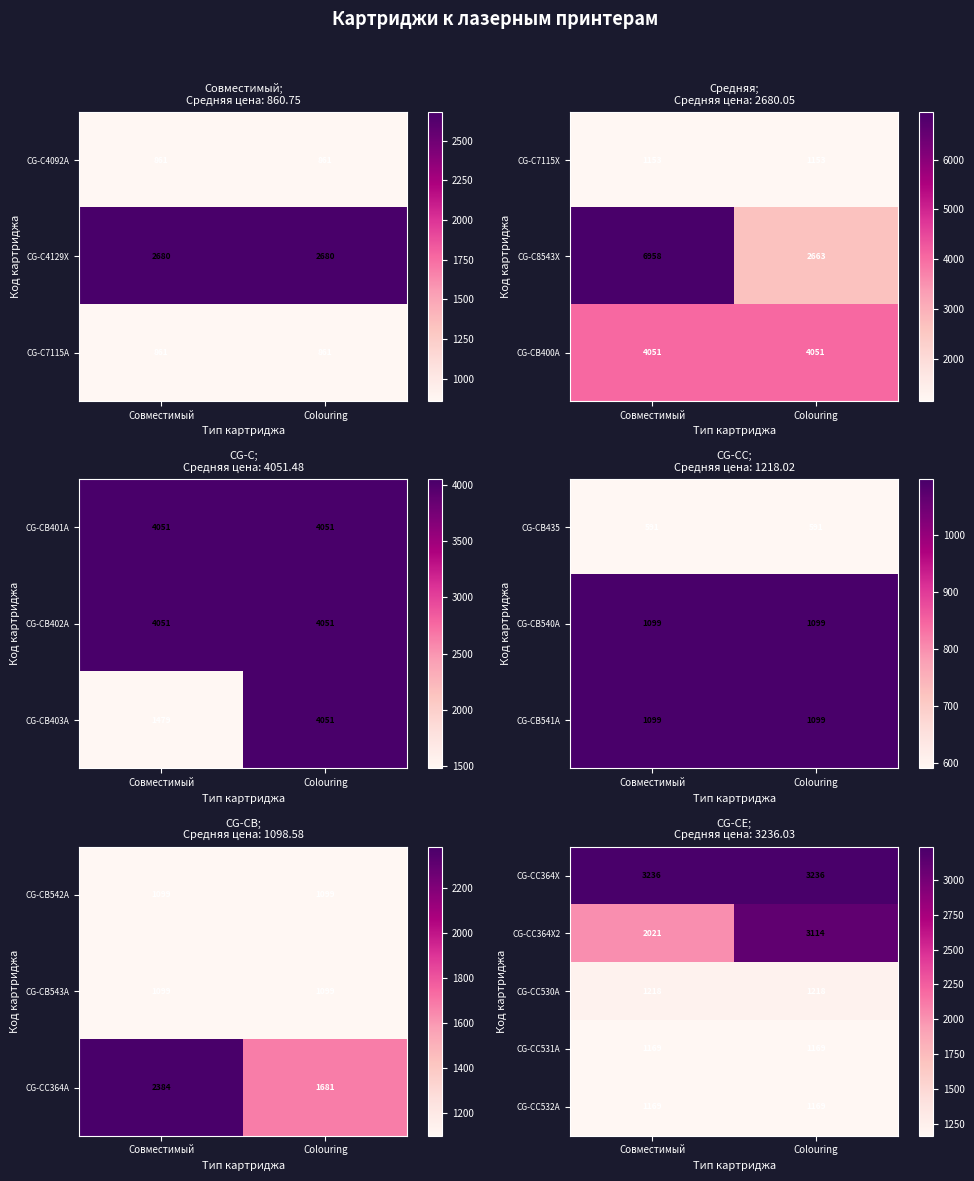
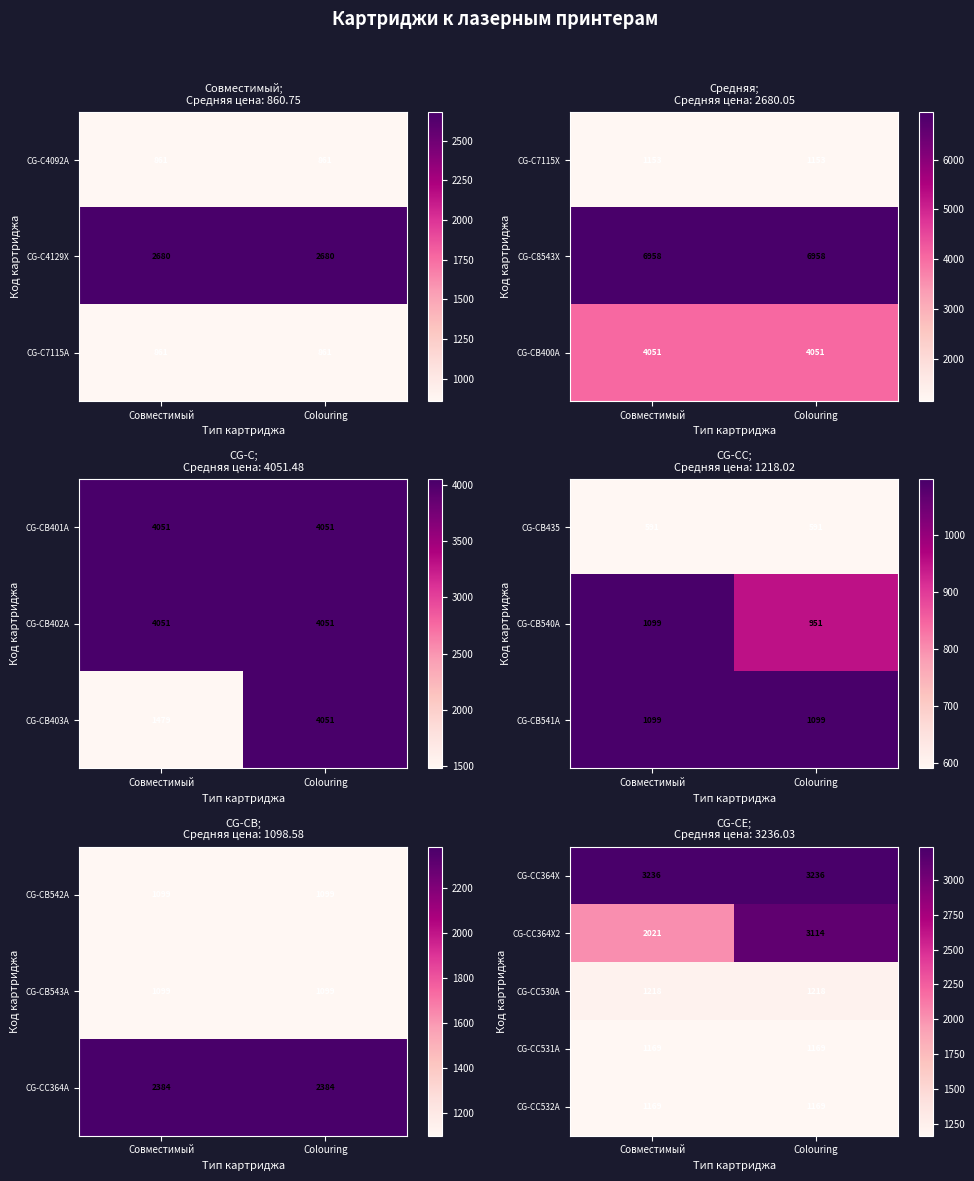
  {
    "Совместимый; Средняя цена: 860.75": {
      "CG-C4129X": {
        "Совместимый": 2680,
        "Colouring": 2680
      }
    },
    "Средняя; Средняя цена: 2680.05": {
      "CG-C8543X": {
        "Совместимый": 6958,
-       "Colouring": 2663
+       "Colouring": 6958
      },
      "CG-CB400A": {
        "Совместимый": 4051,
        "Colouring": 4051
      }
    },
    "CG-C; Средняя цена: 4051.48": {
      "CG-CB401A": {
        "Совместимый": 4051,
        "Colouring": 4051
      },
      "CG-CB402A": {
        "Совместимый": 4051,
        "Colouring": 4051
      },
      "CG-CB403A": {
        "Colouring": 4051
      }
    },
    "CG-CC; Средняя цена: 1218.02": {
      "CG-CB540A": {
        "Совместимый": 1099,
-       "Colouring": 1099
+       "Colouring": 951
      },
      "CG-CB541A": {
        "Совместимый": 1099,
        "Colouring": 1099
      }
    },
    "CG-CB; Средняя цена: 1098.58": {
      "CG-CC364A": {
        "Совместимый": 2384,
-       "Colouring": 1681
+       "Colouring": 2384
      }
    },
    "CG-CE; Средняя цена: 3236.03": {
      "CG-CC364X": {
        "Совместимый": 3236,
        "Colouring": 3236
      },
      "CG-CC364X2": {
        "Совместимый": 2021,
        "Colouring": 3114
      }
    }
  }
